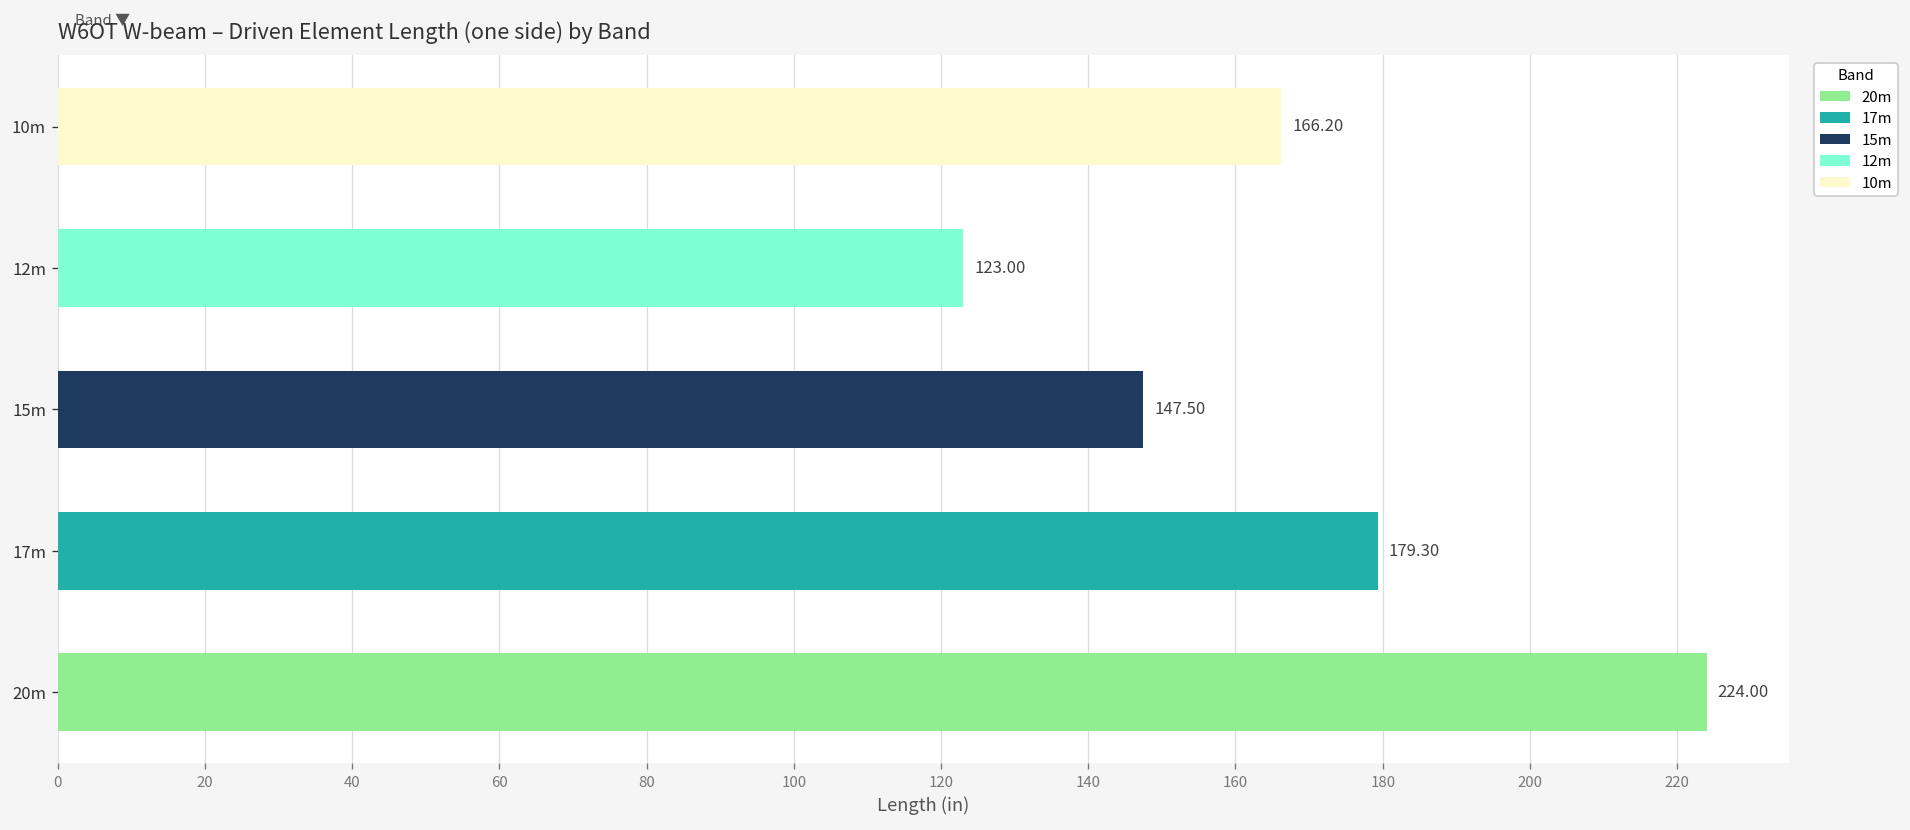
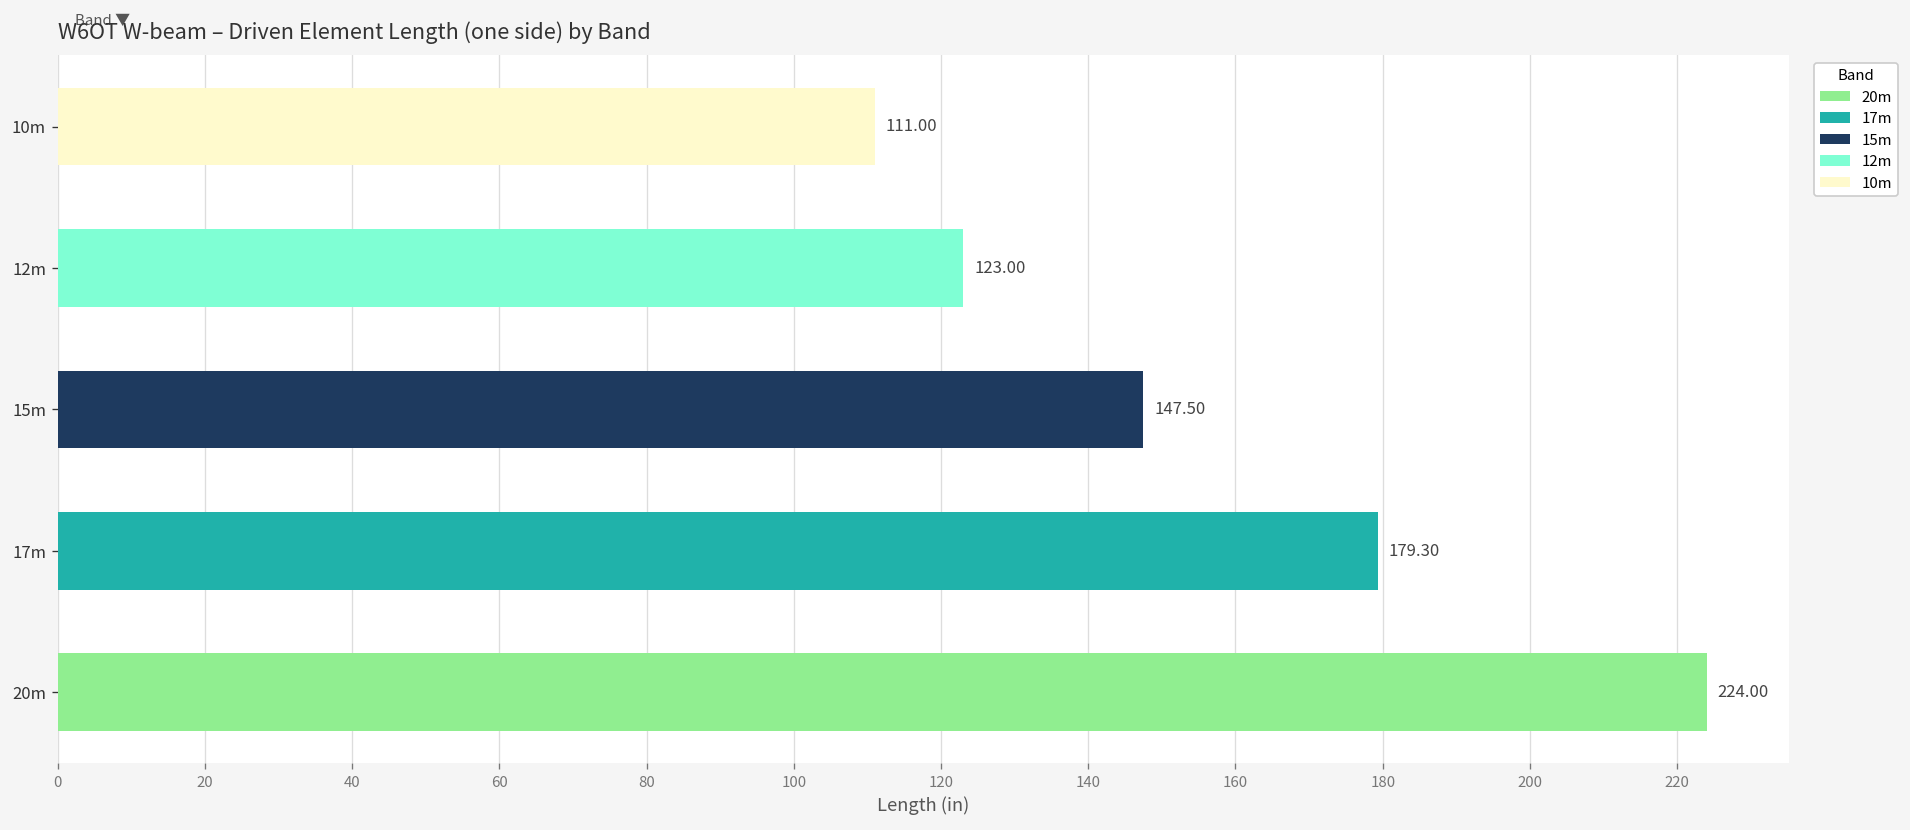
  {
-   "10m": 166.20,
+   "10m": 111.00,
    "12m": 123.00,
    "15m": 147.50,
    "17m": 179.30,
    "20m": 224.00
  }
